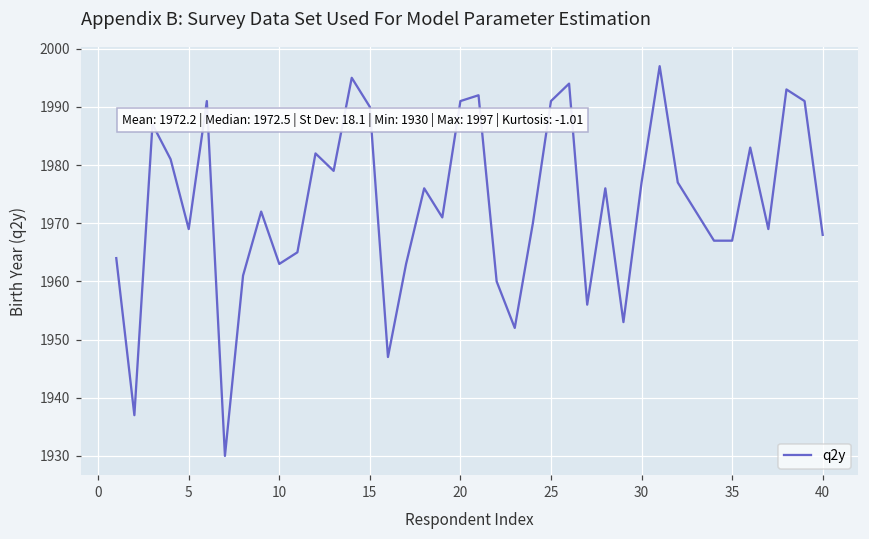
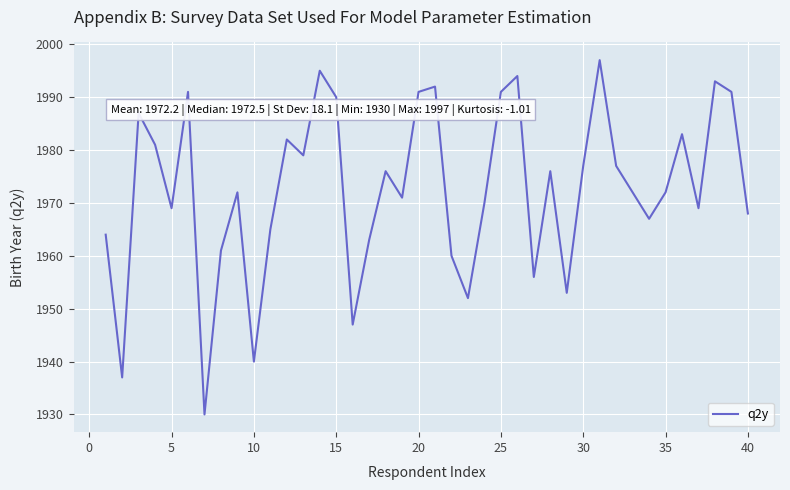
  {
    "5": 1969,
-   "10": 1963,
+   "10": 1940,
    "15": 1990,
    "20": 1991,
    "25": 1991,
    "30": 1977,
-   "35": 1967,
+   "35": 1972,
    "40": 1968
  }
